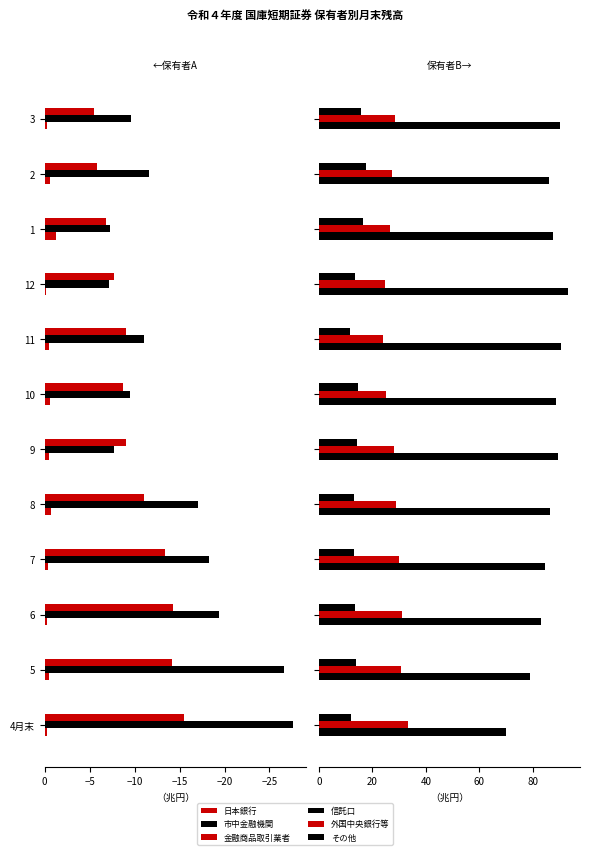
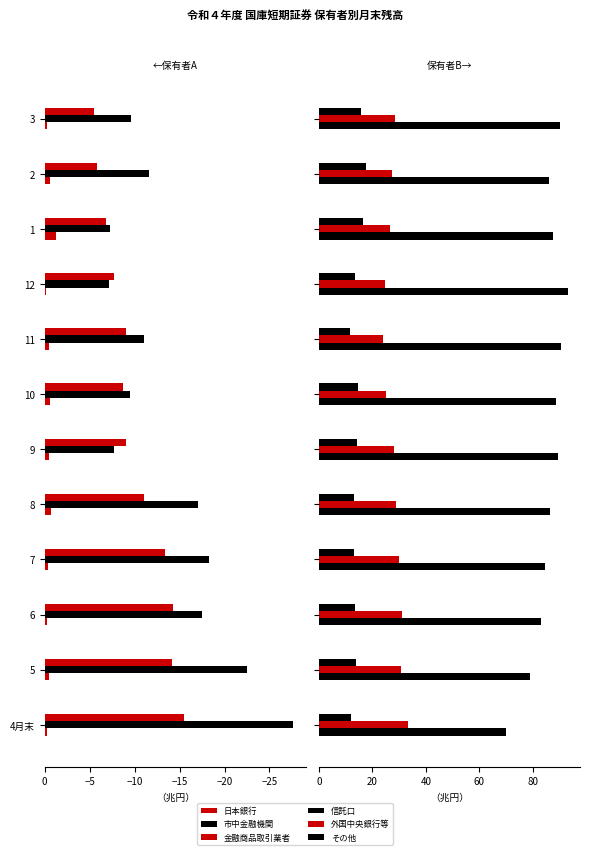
  {
    "←保有者A": {
      "市中金融機関": {
        "3": -10,
        "2": -12,
        "1": -7,
        "12": -7,
        "11": -11,
        "10": -9,
        "9": -8,
        "8": -17,
        "7": -18,
-       "6": -19,
-       "5": -27,
+       "6": -17,
+       "5": -22,
        "4月末": -28
      }
    }
  }
